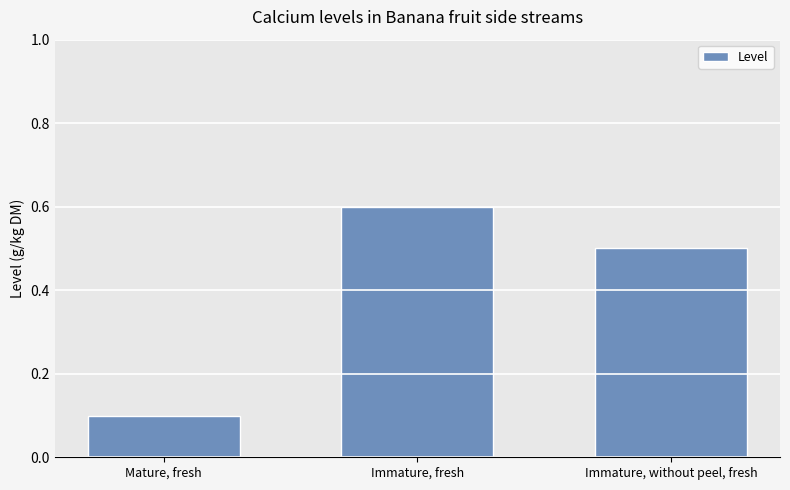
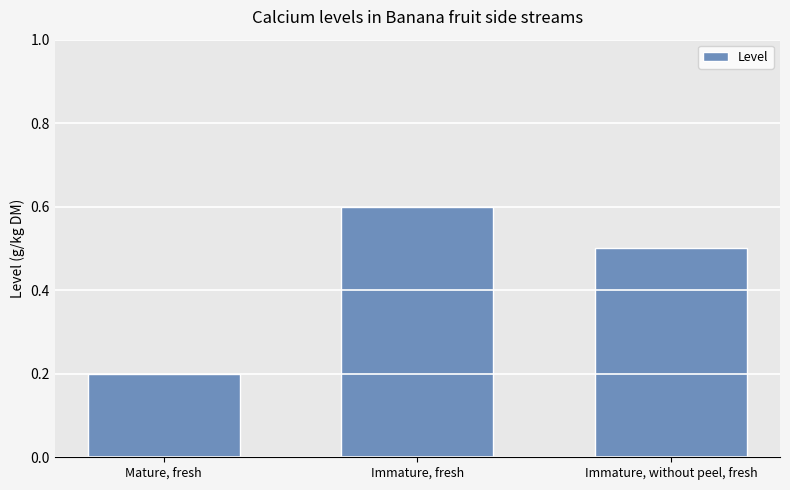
  {
-   "Mature, fresh": 0.1,
+   "Mature, fresh": 0.2,
    "Immature, fresh": 0.6,
    "Immature, without peel, fresh": 0.5
  }
